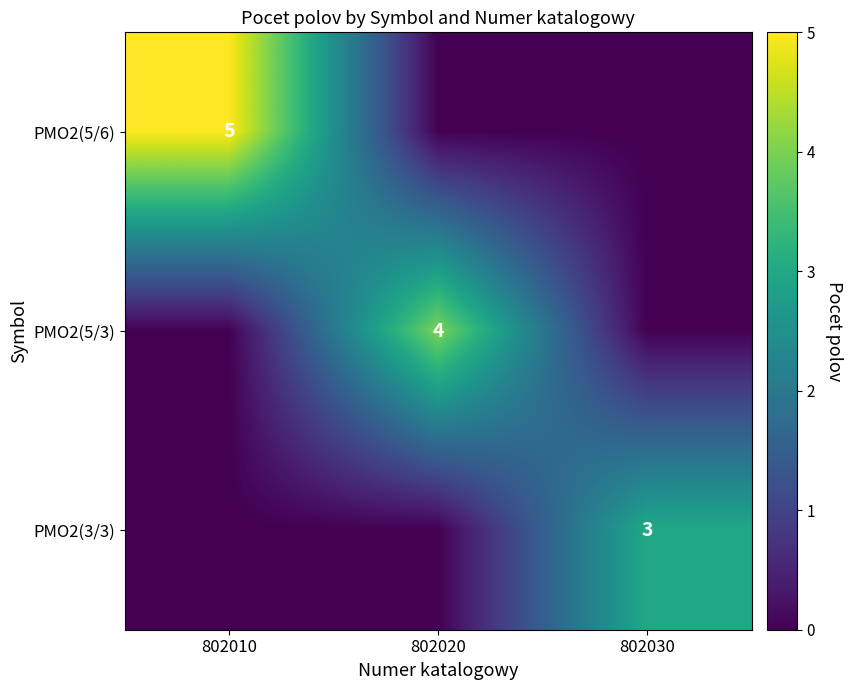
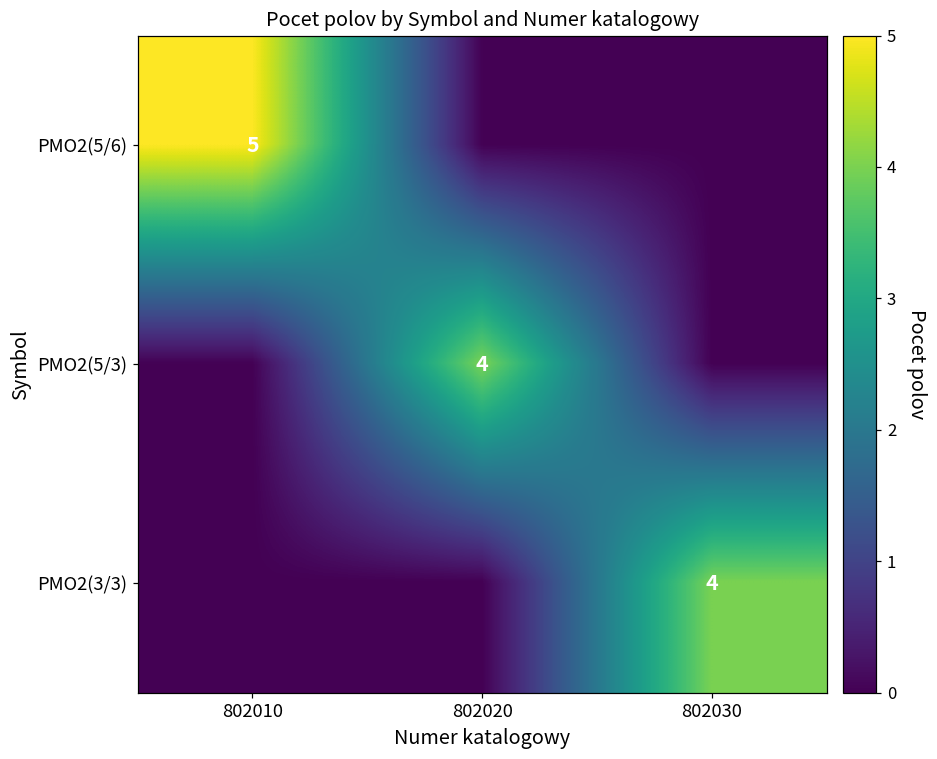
  {
    "PMO2(5/6)": {
      "802010": 5
    },
    "PMO2(5/3)": {
      "802020": 4
    },
    "PMO2(3/3)": {
-     "802030": 3
+     "802030": 4
    }
  }
